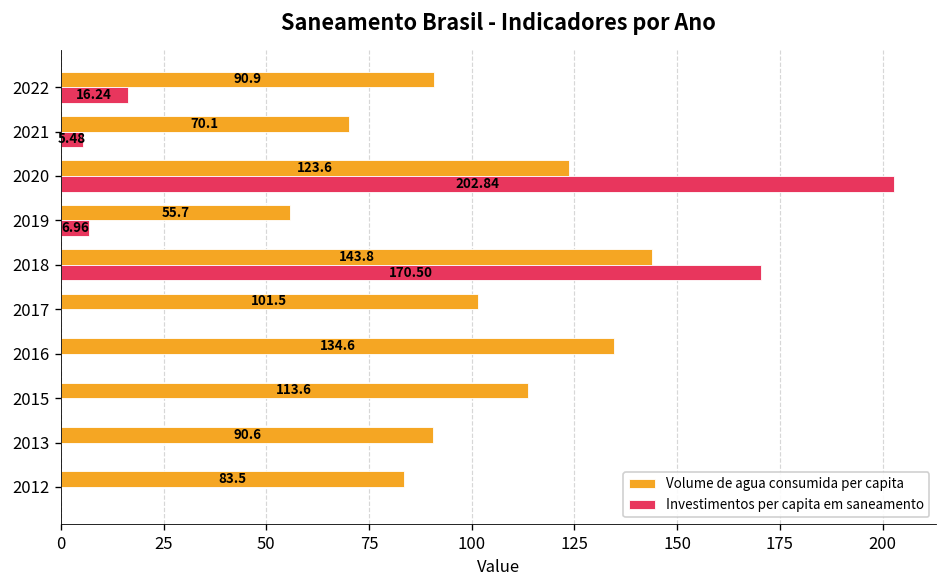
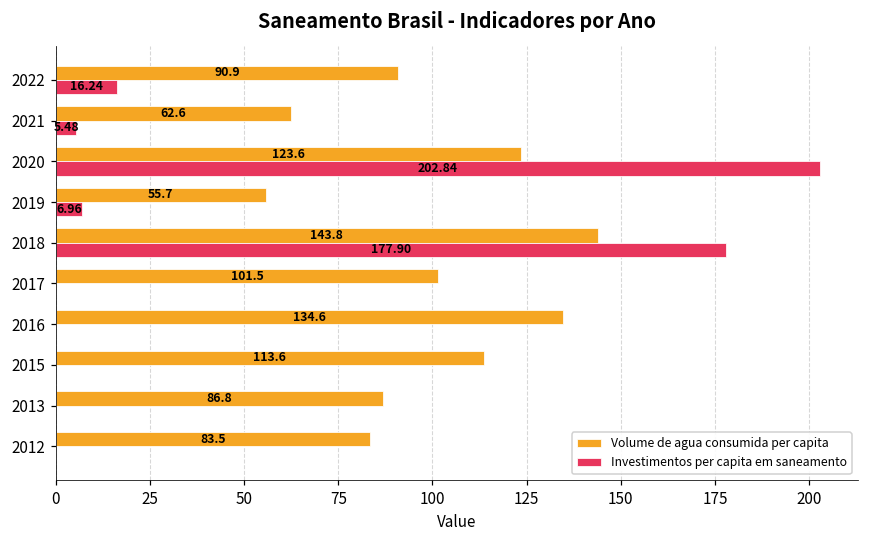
  {
    "Volume de agua consumida per capita": {
      "2022": 90.9,
-     "2021": 70.1,
+     "2021": 62.6,
      "2020": 123.6,
      "2019": 55.7,
      "2018": 143.8,
      "2017": 101.5,
      "2016": 134.6,
      "2015": 113.6,
-     "2013": 90.6,
+     "2013": 86.8,
      "2012": 83.5
    },
    "Investimentos per capita em saneamento": {
      "2022": 16.24,
      "2021": 5.48,
      "2020": 202.84,
      "2019": 6.96,
-     "2018": 170.50
+     "2018": 177.90
    }
  }
